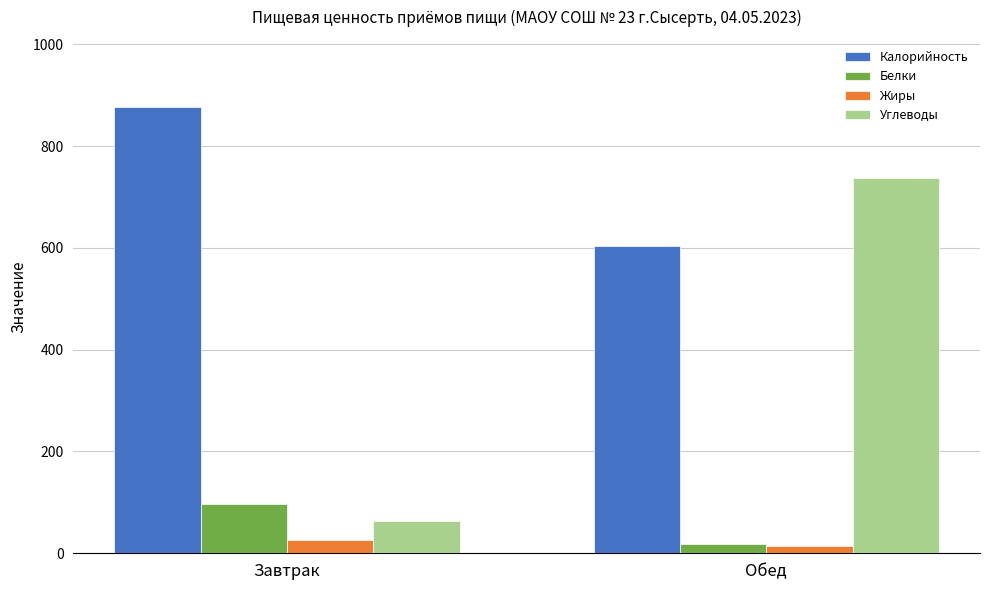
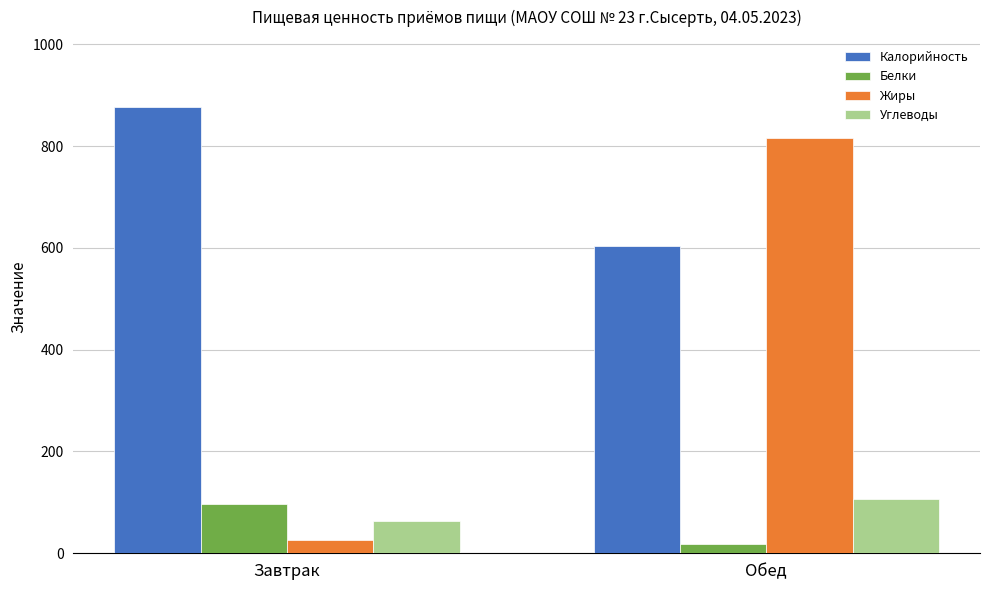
  {
    "Калорийность": {
      "Завтрак": 880,
      "Обед": 600
    },
    "Белки": {
      "Завтрак": 100,
      "Обед": 20
    },
    "Жиры": {
      "Завтрак": 30,
-     "Обед": 10
+     "Обед": 820
    },
    "Углеводы": {
      "Завтрак": 60,
-     "Обед": 740
+     "Обед": 110
    }
  }
